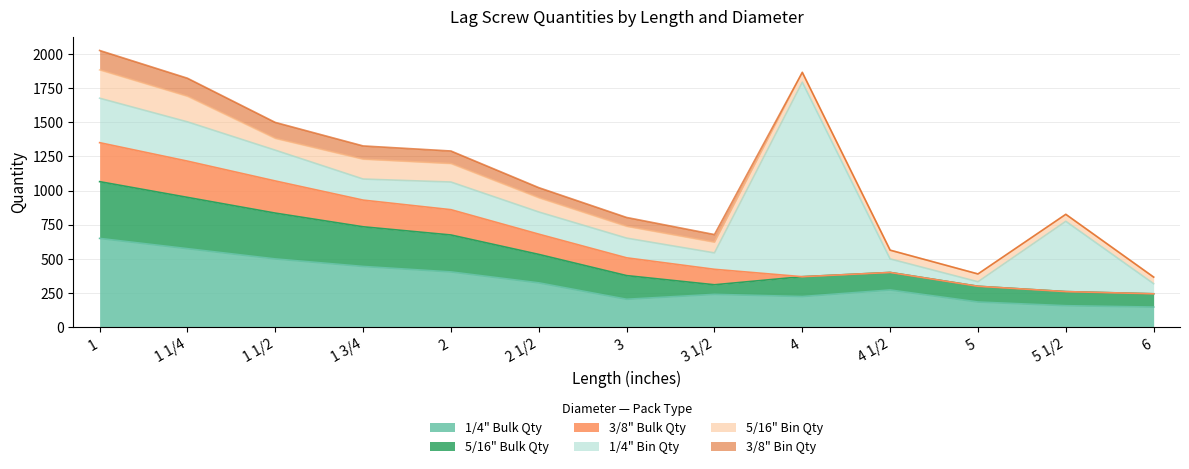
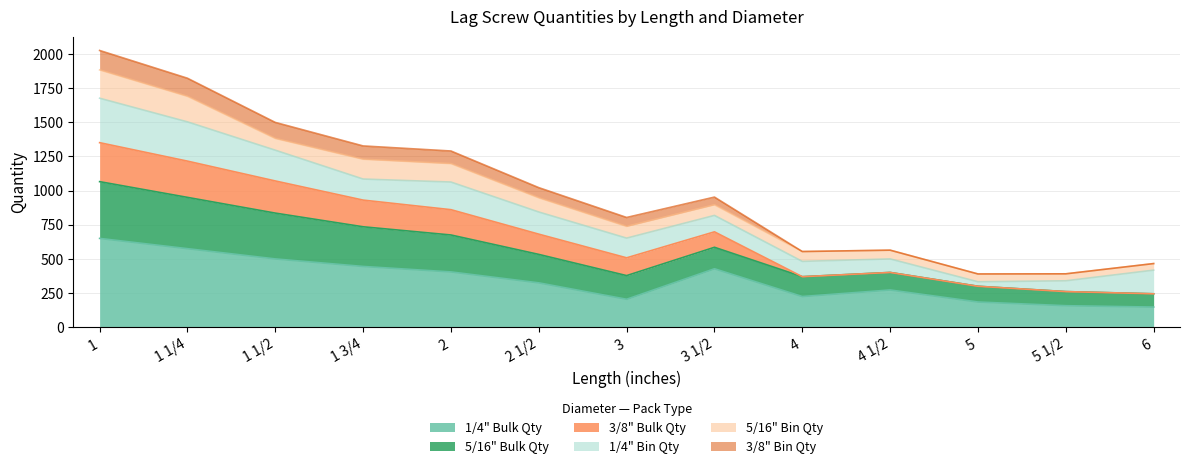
  {
    "1/4\" Bulk Qty": {
      "1": 650,
      "1 1/4": 580,
      "1 1/2": 500,
      "1 3/4": 450,
      "2": 410,
      "2 1/2": 330,
      "3": 210,
-     "3 1/2": 240,
+     "3 1/2": 430,
      "4": 230,
      "4 1/2": 270,
      "5": 190,
      "5 1/2": 160,
      "6": 150
    },
    "5/16\" Bulk Qty": {
      "1": 420,
      "1 1/4": 380,
      "1 1/2": 340,
      "1 3/4": 290,
      "2": 270,
      "2 1/2": 210,
      "3": 170,
-     "3 1/2": 70
+     "3 1/2": 160
    },
    "1/4\" Bin Qty": {
      "1": 330,
      "1 1/4": 290,
      "1 1/2": 230,
      "1 3/4": 150,
      "2": 200,
      "2 1/2": 160,
      "3": 140,
      "3 1/2": 120,
-     "4": 1420,
+     "4": 110,
      "4 1/2": 100,
      "5": 30,
-     "5 1/2": 510,
-     "6": 70
+     "5 1/2": 80,
+     "6": 170
    },
    "5/16\" Bin Qty": {
      "1": 210,
      "1 1/4": 190,
      "1 1/2": 90,
      "1 3/4": 150,
      "2": 140,
      "2 1/2": 100,
      "3": 90,
      "3 1/2": 80
    }
  }
